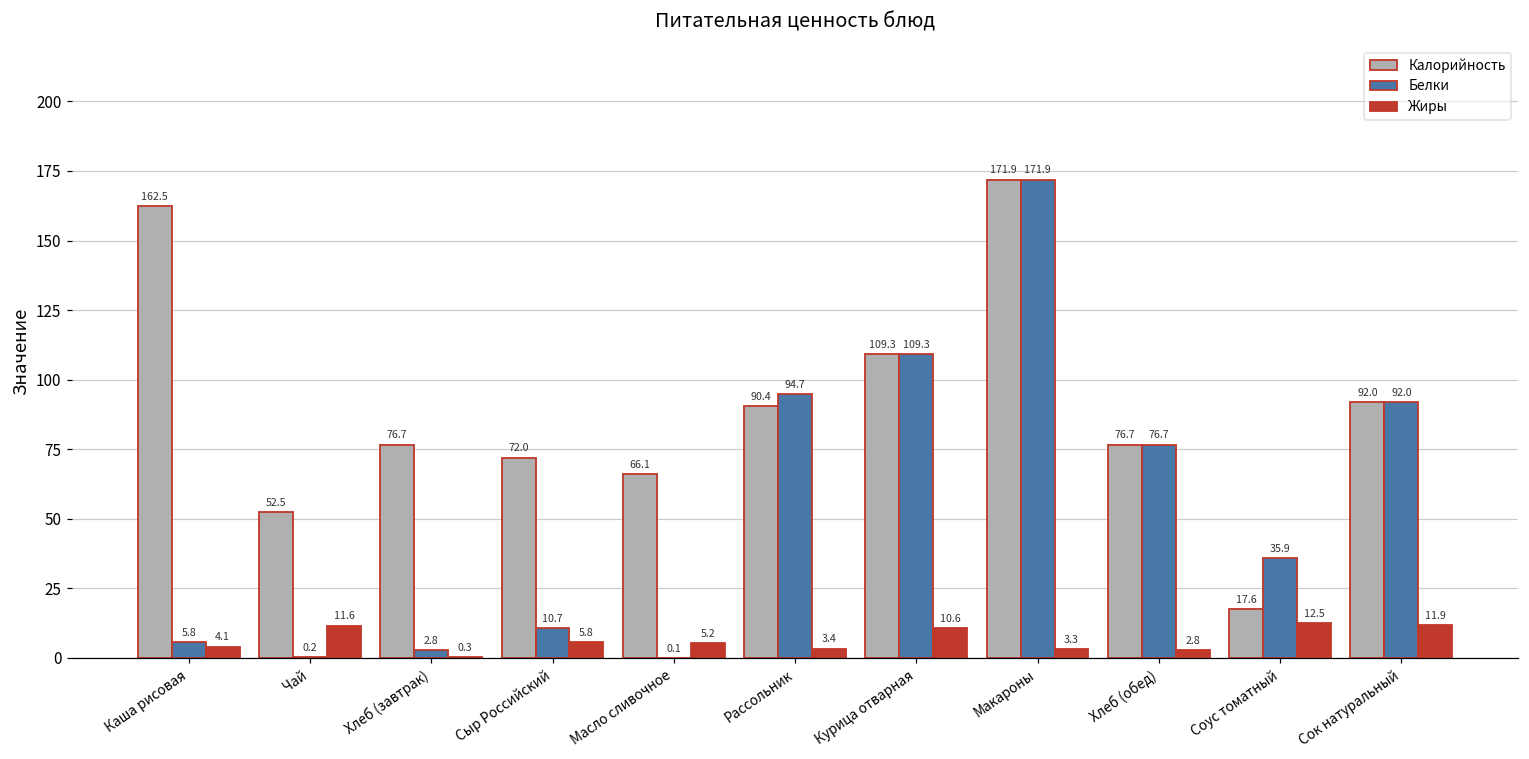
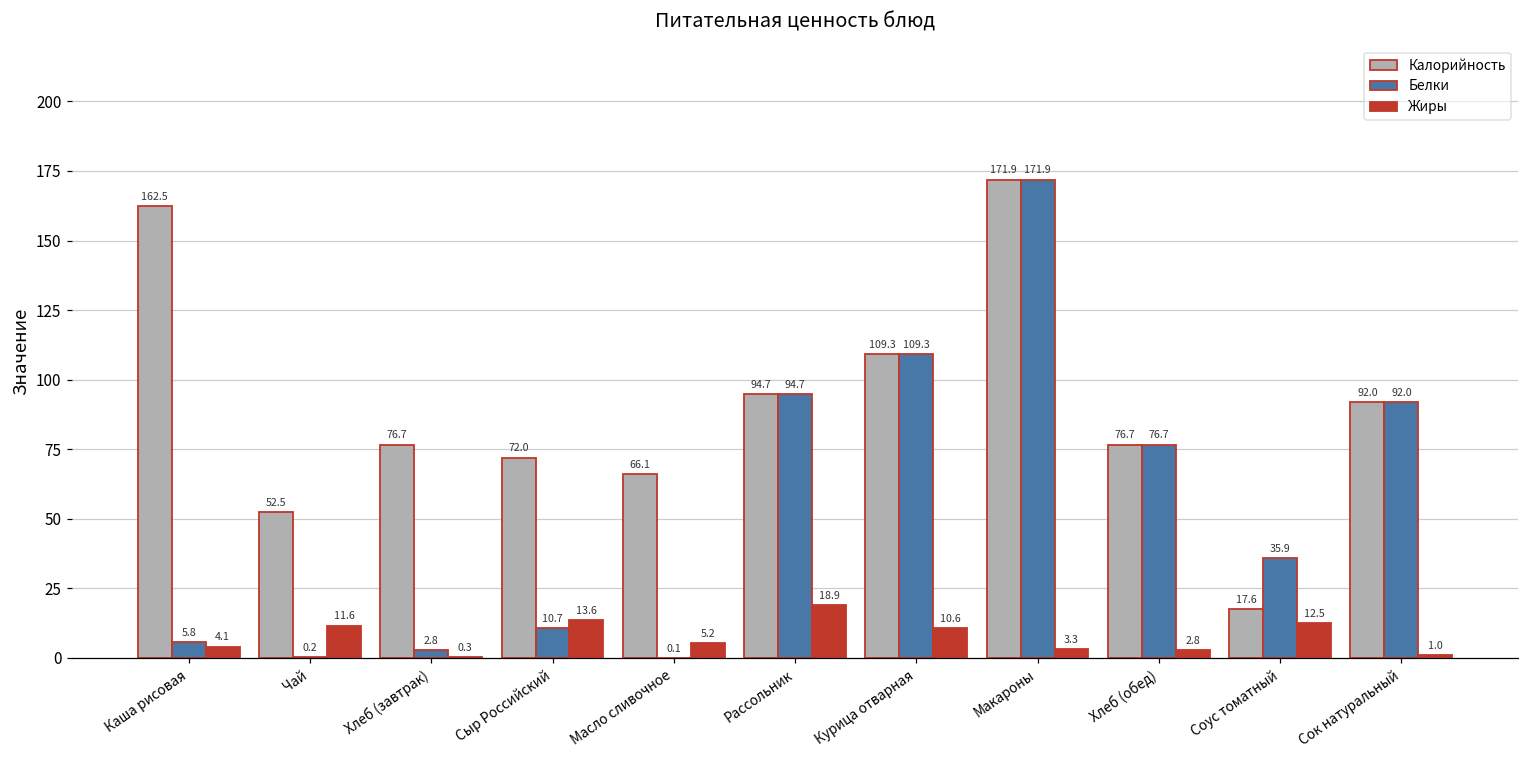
  {
    "Калорийность": {
      "Каша рисовая": 162.5,
      "Чай": 52.5,
      "Хлеб (завтрак)": 76.7,
      "Сыр Российский": 72.0,
      "Масло сливочное": 66.1,
-     "Рассольник": 90.4,
+     "Рассольник": 94.7,
      "Курица отварная": 109.3,
      "Макароны": 171.9,
      "Хлеб (обед)": 76.7,
      "Соус томатный": 17.6,
      "Сок натуральный": 92.0
    },
    "Белки": {
      "Каша рисовая": 5.8,
      "Чай": 0.2,
      "Хлеб (завтрак)": 2.8,
      "Сыр Российский": 10.7,
      "Масло сливочное": 0.1,
      "Рассольник": 94.7,
      "Курица отварная": 109.3,
      "Макароны": 171.9,
      "Хлеб (обед)": 76.7,
      "Соус томатный": 35.9,
      "Сок натуральный": 92.0
    },
    "Жиры": {
      "Каша рисовая": 4.1,
      "Чай": 11.6,
      "Хлеб (завтрак)": 0.3,
-     "Сыр Российский": 5.8,
+     "Сыр Российский": 13.6,
      "Масло сливочное": 5.2,
-     "Рассольник": 3.4,
+     "Рассольник": 18.9,
      "Курица отварная": 10.6,
      "Макароны": 3.3,
      "Хлеб (обед)": 2.8,
      "Соус томатный": 12.5,
-     "Сок натуральный": 11.9
+     "Сок натуральный": 1.0
    }
  }
